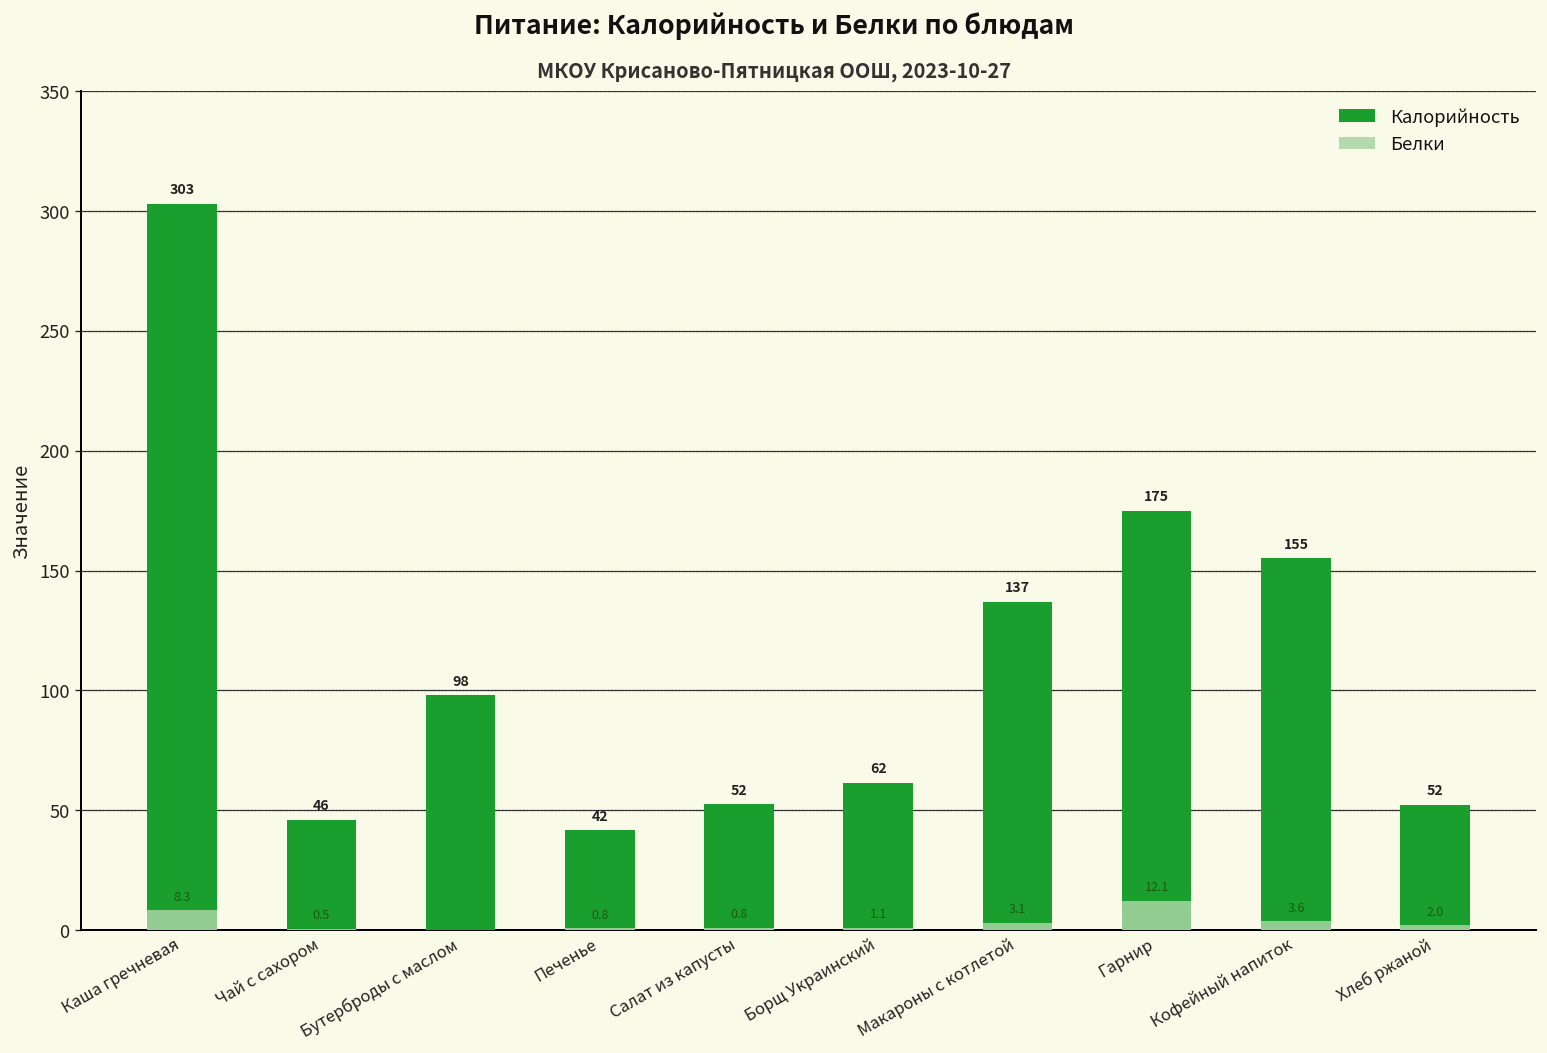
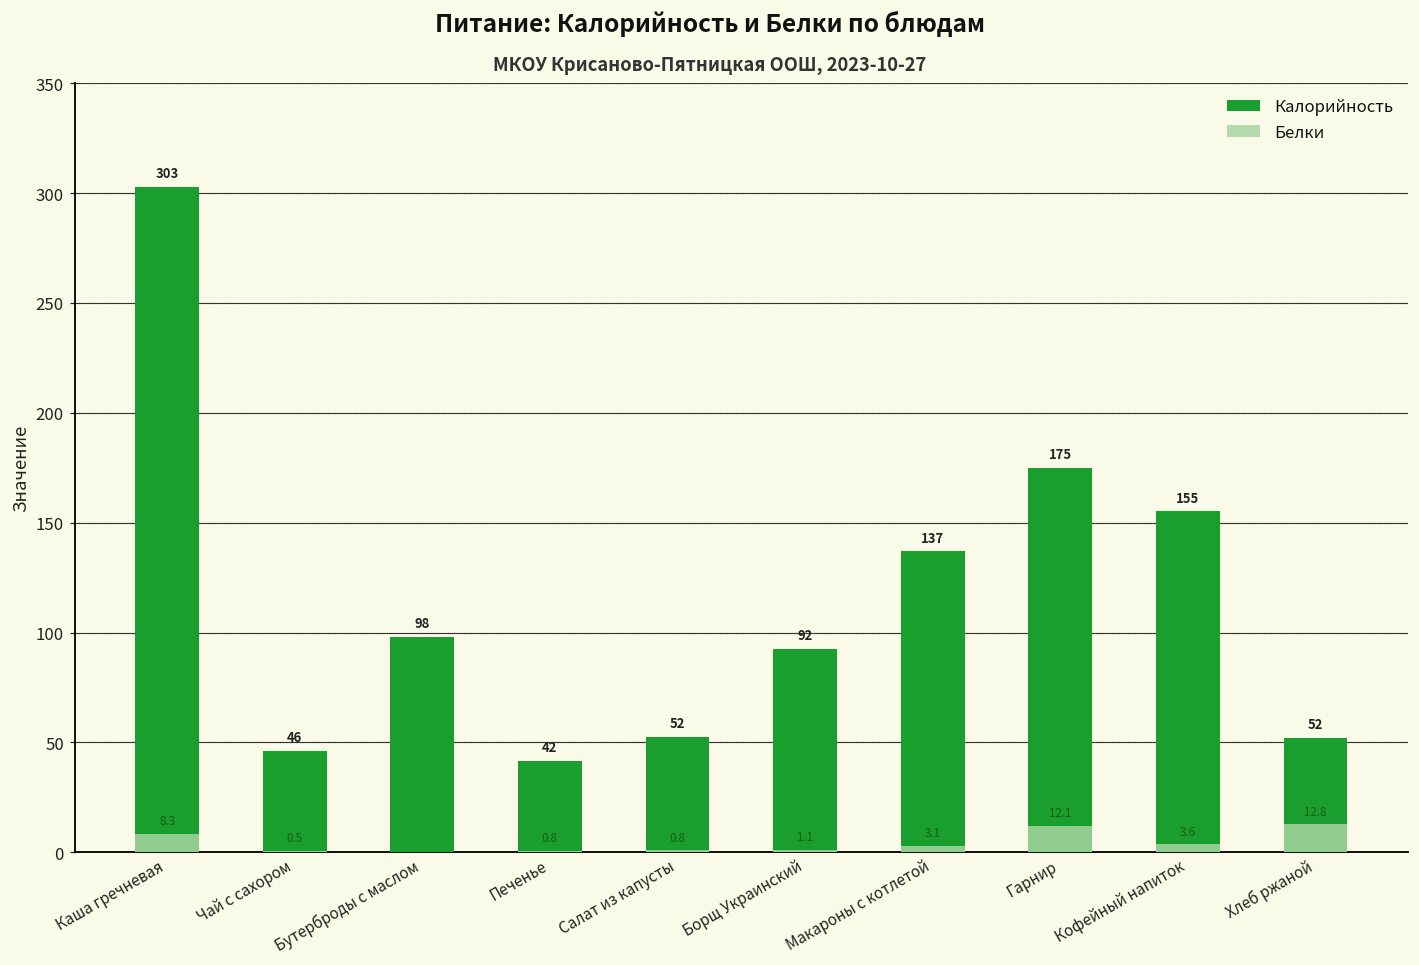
  {
    "Калорийность": {
      "Каша гречневая": 303,
      "Чай с сахором": 46,
      "Бутерброды с маслом": 98,
      "Печенье": 42,
      "Салат из капусты": 52,
-     "Борщ Украинский": 62,
+     "Борщ Украинский": 92,
      "Макароны с котлетой": 137,
      "Гарнир": 175,
      "Кофейный напиток": 155,
      "Хлеб ржаной": 52
    },
    "Белки": {
      "Чай с сахором": 0.5,
      "Печенье": 0.8,
      "Салат из капусты": 0.8,
-     "Хлеб ржаной": 2.0
+     "Хлеб ржаной": 12.8
    }
  }
